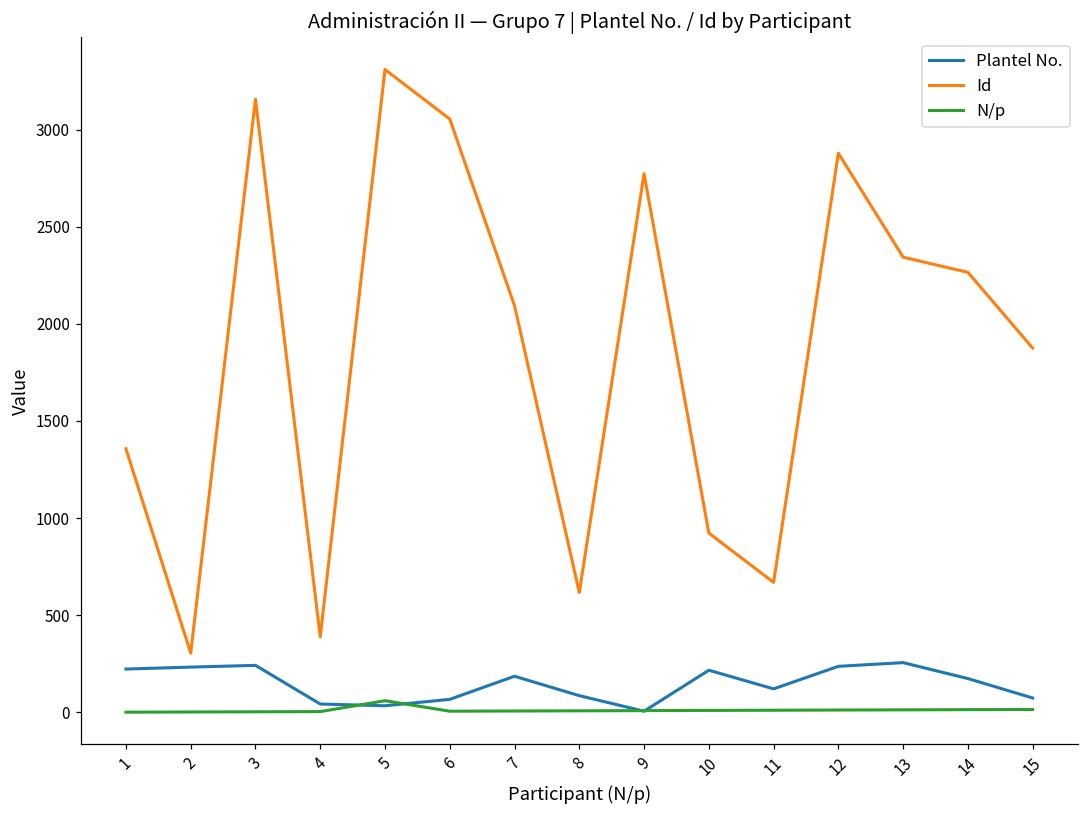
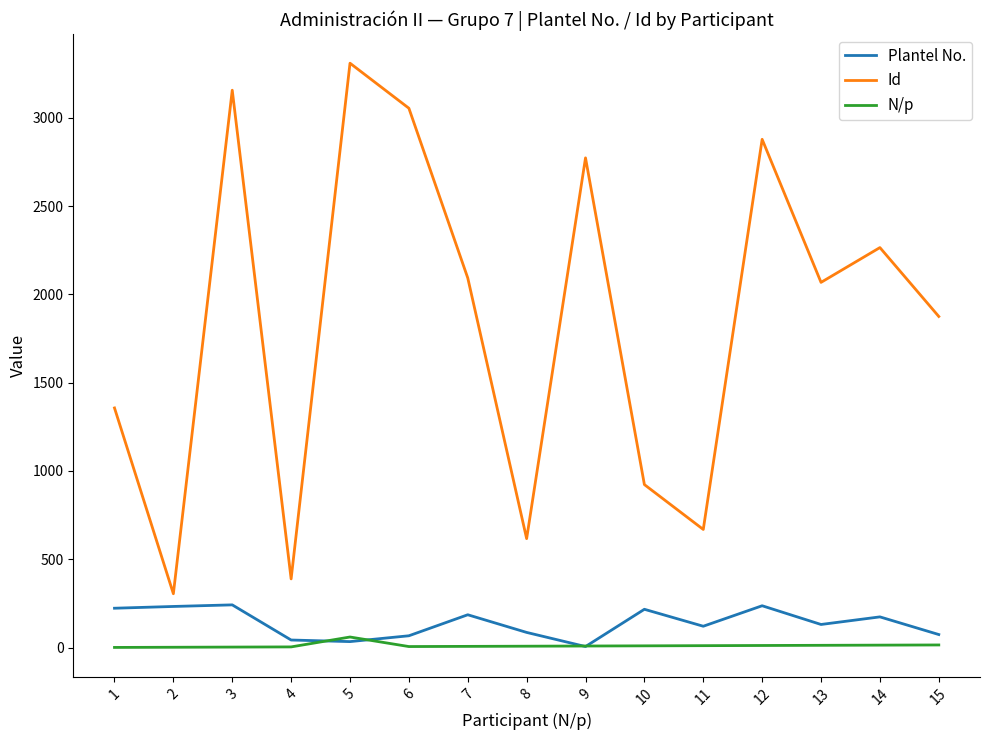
  {
    "Plantel No.": {
      "1": 220,
      "2": 230,
      "3": 240,
      "4": 40,
      "5": 30,
      "6": 70,
      "7": 190,
      "8": 90,
      "10": 220,
      "11": 120,
      "12": 240,
-     "13": 260,
+     "13": 130,
      "14": 170,
      "15": 70
    },
    "Id": {
      "1": 1360,
      "2": 310,
      "3": 3160,
      "4": 390,
      "5": 3310,
      "6": 3050,
      "7": 2090,
      "8": 620,
      "9": 2770,
      "10": 920,
      "11": 670,
      "12": 2880,
-     "13": 2340,
+     "13": 2070,
      "14": 2270,
      "15": 1880
    },
    "N/p": {
      "1": 0,
      "2": 0,
      "3": 0,
      "4": 0,
      "5": 60,
      "6": 10,
      "7": 10,
      "8": 10,
      "10": 10,
      "11": 10,
      "12": 10,
      "13": 10,
      "14": 10,
      "15": 20
    }
  }
